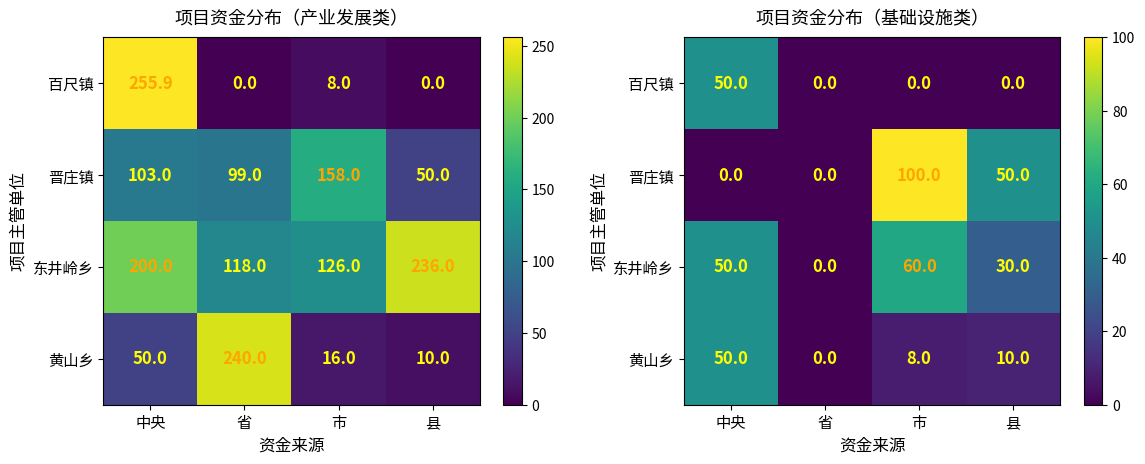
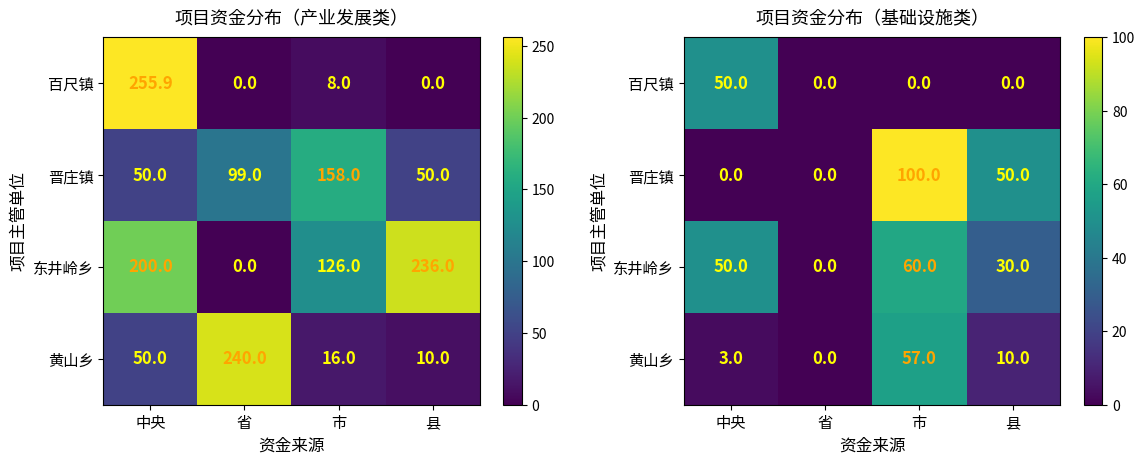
  {
    "项目资金分布（产业发展类）": {
      "百尺镇": {
        "中央": 255.9,
        "省": 0.0,
        "市": 8.0,
        "县": 0.0
      },
      "晋庄镇": {
-       "中央": 103.0,
+       "中央": 50.0,
        "省": 99.0,
        "市": 158.0,
        "县": 50.0
      },
      "东井岭乡": {
        "中央": 200.0,
-       "省": 118.0,
+       "省": 0.0,
        "市": 126.0,
        "县": 236.0
      },
      "黄山乡": {
        "中央": 50.0,
        "省": 240.0,
        "市": 16.0,
        "县": 10.0
      }
    },
    "项目资金分布（基础设施类）": {
      "百尺镇": {
        "中央": 50.0,
        "省": 0.0,
        "市": 0.0,
        "县": 0.0
      },
      "晋庄镇": {
        "中央": 0.0,
        "省": 0.0,
        "市": 100.0,
        "县": 50.0
      },
      "东井岭乡": {
        "中央": 50.0,
        "省": 0.0,
        "市": 60.0,
        "县": 30.0
      },
      "黄山乡": {
-       "中央": 50.0,
+       "中央": 3.0,
        "省": 0.0,
-       "市": 8.0,
+       "市": 57.0,
        "县": 10.0
      }
    }
  }
